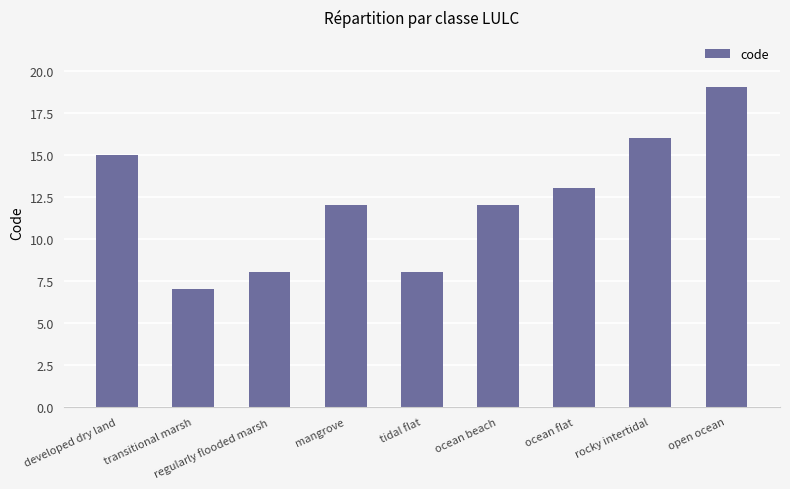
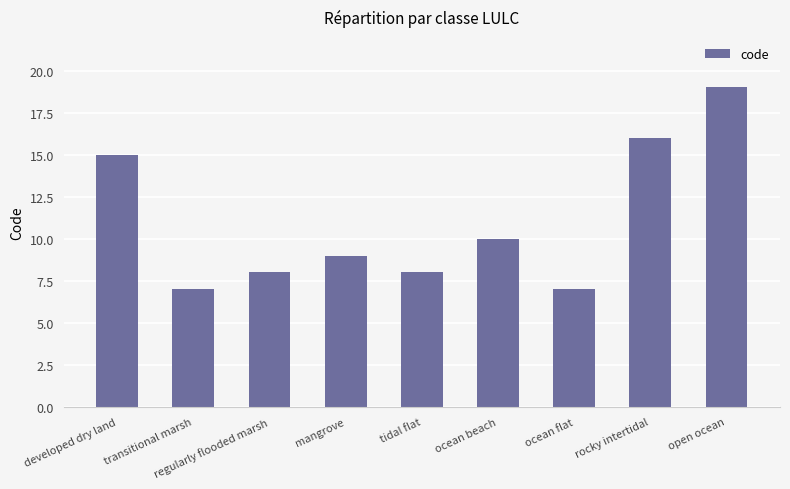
  {
    "developed dry land": 15,
    "transitional marsh": 7,
    "regularly flooded marsh": 8,
-   "mangrove": 12,
+   "mangrove": 9,
    "tidal flat": 8,
-   "ocean beach": 12,
-   "ocean flat": 13,
+   "ocean beach": 10,
+   "ocean flat": 7,
    "rocky intertidal": 16,
    "open ocean": 19
  }
